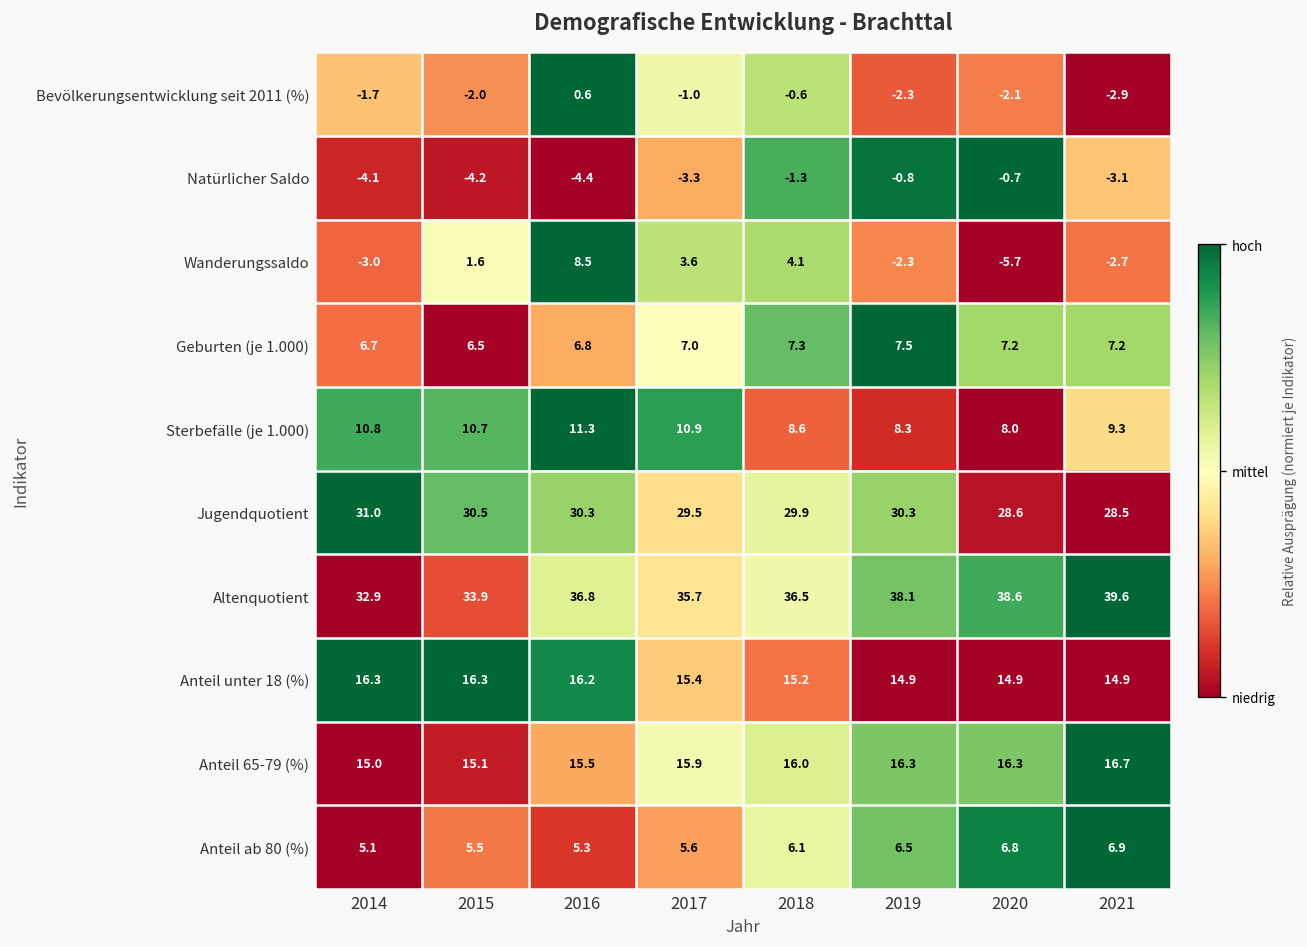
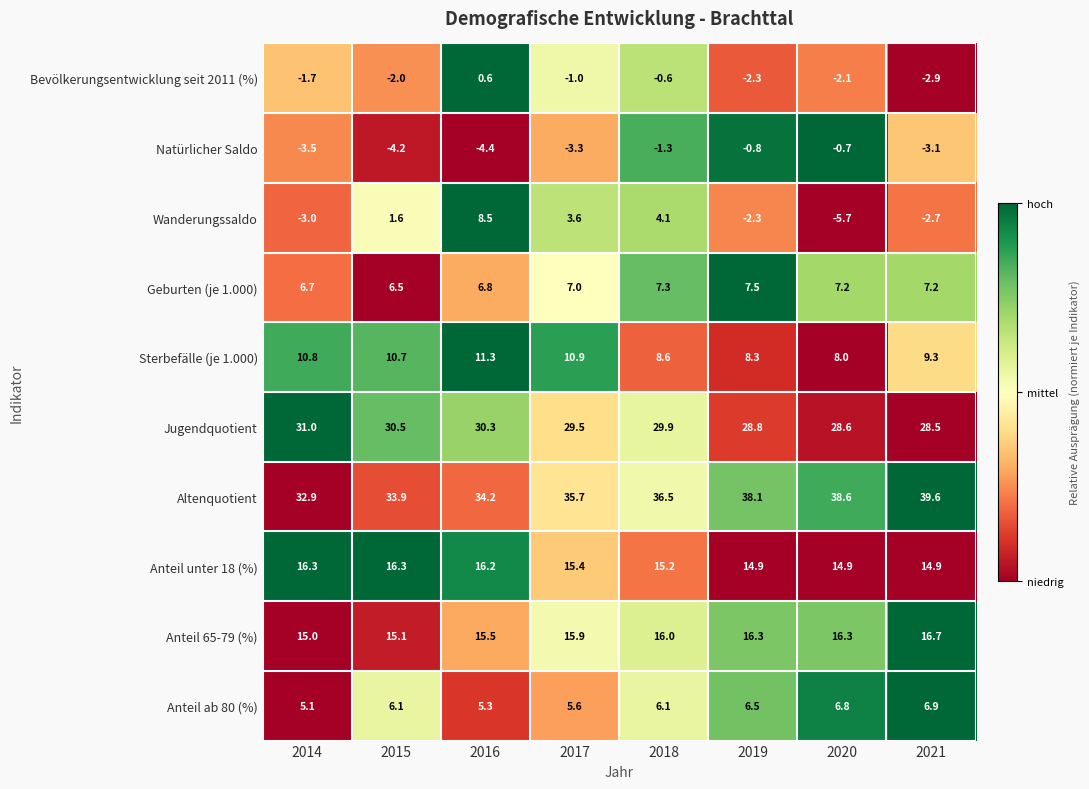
  {
    "Bevölkerungsentwicklung seit 2011 (%)": {
      "2014": -1.7,
      "2015": -2.0,
      "2016": 0.6,
      "2017": -1.0,
      "2018": -0.6,
      "2019": -2.3,
      "2020": -2.1,
      "2021": -2.9
    },
    "Natürlicher Saldo": {
-     "2014": -4.1,
+     "2014": -3.5,
      "2015": -4.2,
      "2016": -4.4,
      "2017": -3.3,
      "2018": -1.3,
      "2019": -0.8,
      "2020": -0.7,
      "2021": -3.1
    },
    "Wanderungssaldo": {
      "2014": -3.0,
      "2015": 1.6,
      "2016": 8.5,
      "2017": 3.6,
      "2018": 4.1,
      "2019": -2.3,
      "2020": -5.7,
      "2021": -2.7
    },
    "Geburten (je 1.000)": {
      "2014": 6.7,
      "2015": 6.5,
      "2016": 6.8,
      "2017": 7.0,
      "2018": 7.3,
      "2019": 7.5,
      "2020": 7.2,
      "2021": 7.2
    },
    "Sterbefälle (je 1.000)": {
      "2014": 10.8,
      "2015": 10.7,
      "2016": 11.3,
      "2017": 10.9,
      "2018": 8.6,
      "2019": 8.3,
      "2020": 8.0,
      "2021": 9.3
    },
    "Jugendquotient": {
      "2014": 31.0,
      "2015": 30.5,
      "2016": 30.3,
      "2017": 29.5,
      "2018": 29.9,
-     "2019": 30.3,
+     "2019": 28.8,
      "2020": 28.6,
      "2021": 28.5
    },
    "Altenquotient": {
      "2014": 32.9,
      "2015": 33.9,
-     "2016": 36.8,
+     "2016": 34.2,
      "2017": 35.7,
      "2018": 36.5,
      "2019": 38.1,
      "2020": 38.6,
      "2021": 39.6
    },
    "Anteil unter 18 (%)": {
      "2014": 16.3,
      "2015": 16.3,
      "2016": 16.2,
      "2017": 15.4,
      "2018": 15.2,
      "2019": 14.9,
      "2020": 14.9,
      "2021": 14.9
    },
    "Anteil 65-79 (%)": {
      "2014": 15.0,
      "2015": 15.1,
      "2016": 15.5,
      "2017": 15.9,
      "2018": 16.0,
      "2019": 16.3,
      "2020": 16.3,
      "2021": 16.7
    },
    "Anteil ab 80 (%)": {
      "2014": 5.1,
-     "2015": 5.5,
+     "2015": 6.1,
      "2016": 5.3,
      "2017": 5.6,
      "2018": 6.1,
      "2019": 6.5,
      "2020": 6.8,
      "2021": 6.9
    }
  }
